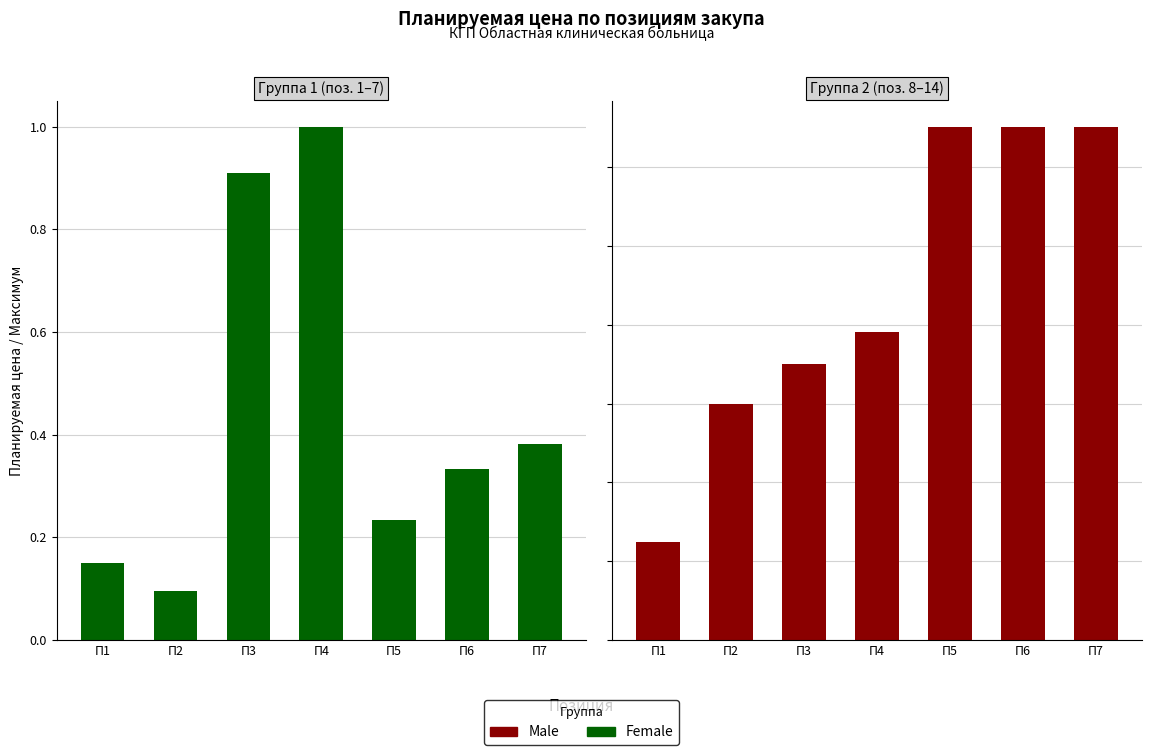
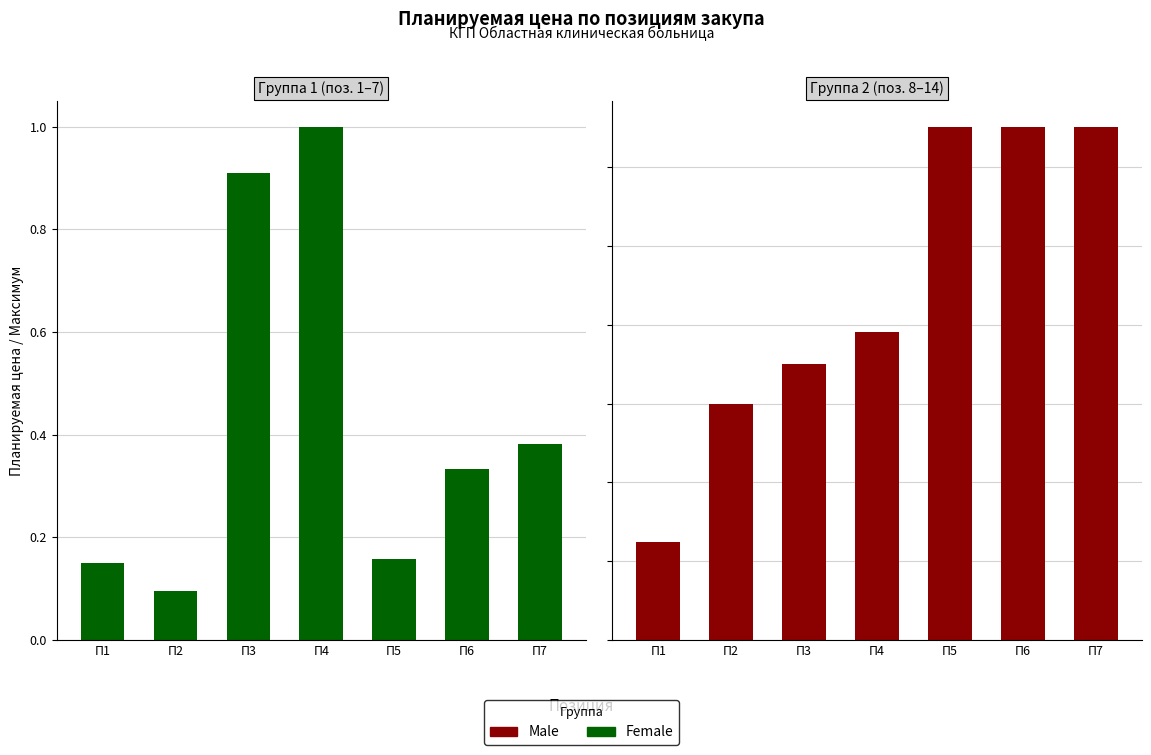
  {
    "Группа 1 (поз. 1–7)": {
      "П1": 0.15,
      "П2": 0.09,
      "П3": 0.91,
      "П4": 1.00,
-     "П5": 0.23,
+     "П5": 0.16,
      "П6": 0.33,
      "П7": 0.38
    }
  }
